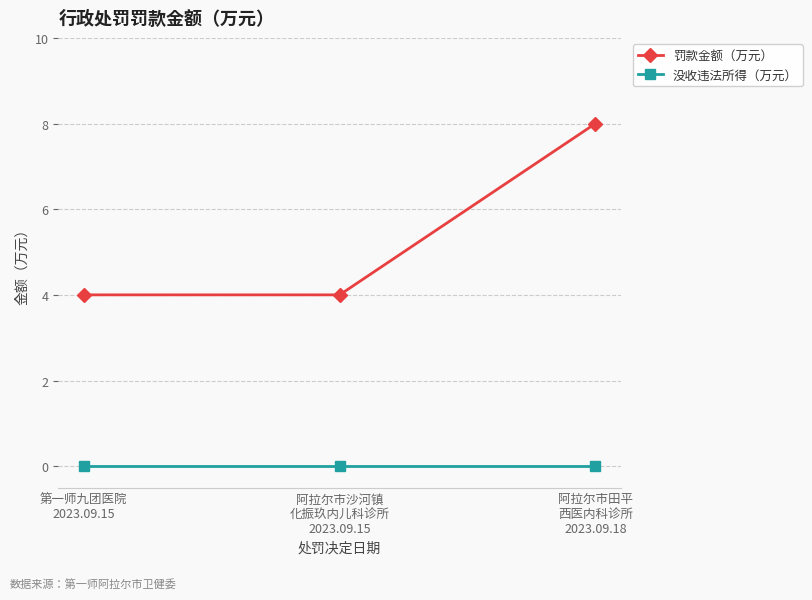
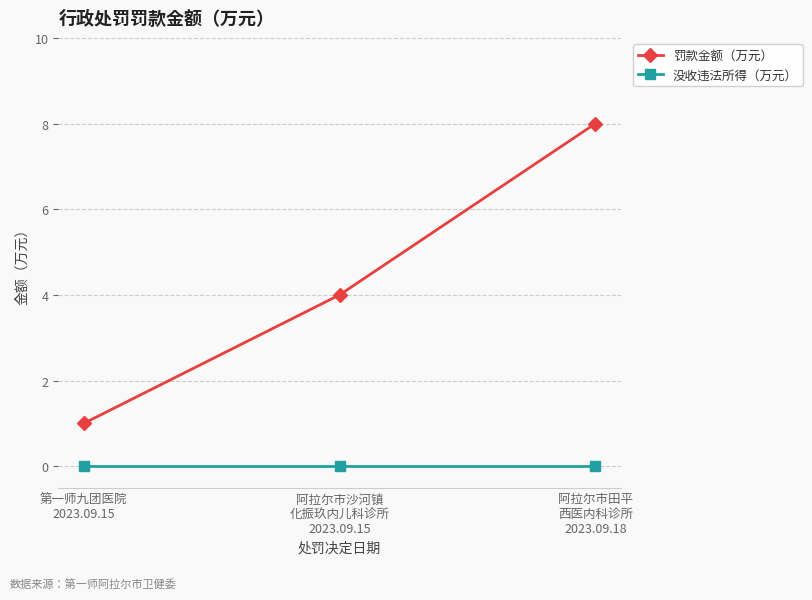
  {
    "罚款金额（万元）": {
-     "第一师九团医院 2023.09.15": 4,
+     "第一师九团医院 2023.09.15": 1,
      "阿拉尔市沙河镇 化振玖内儿科诊所 2023.09.15": 4,
      "阿拉尔市田平 西医内科诊所 2023.09.18": 8
    },
    "没收违法所得（万元）": {
      "第一师九团医院 2023.09.15": 0,
      "阿拉尔市沙河镇 化振玖内儿科诊所 2023.09.15": 0,
      "阿拉尔市田平 西医内科诊所 2023.09.18": 0
    }
  }
